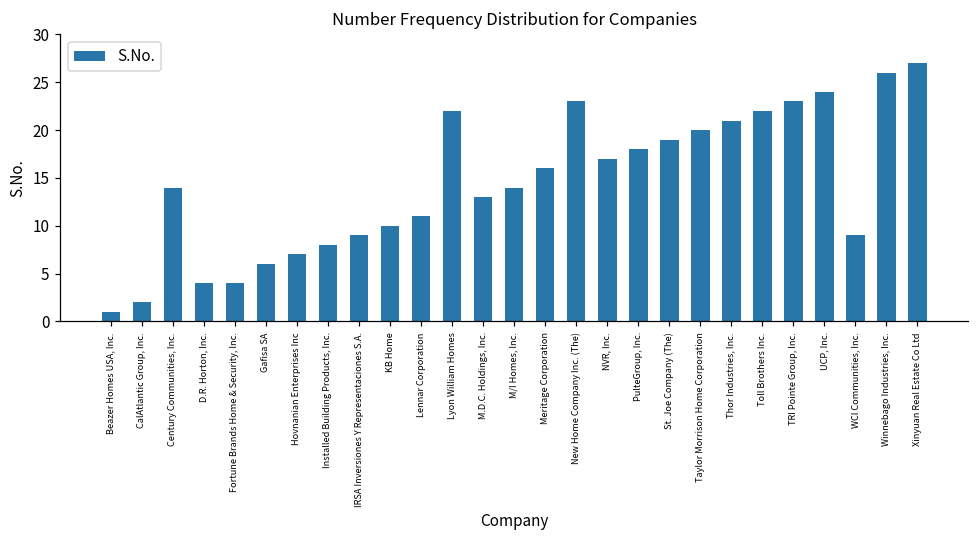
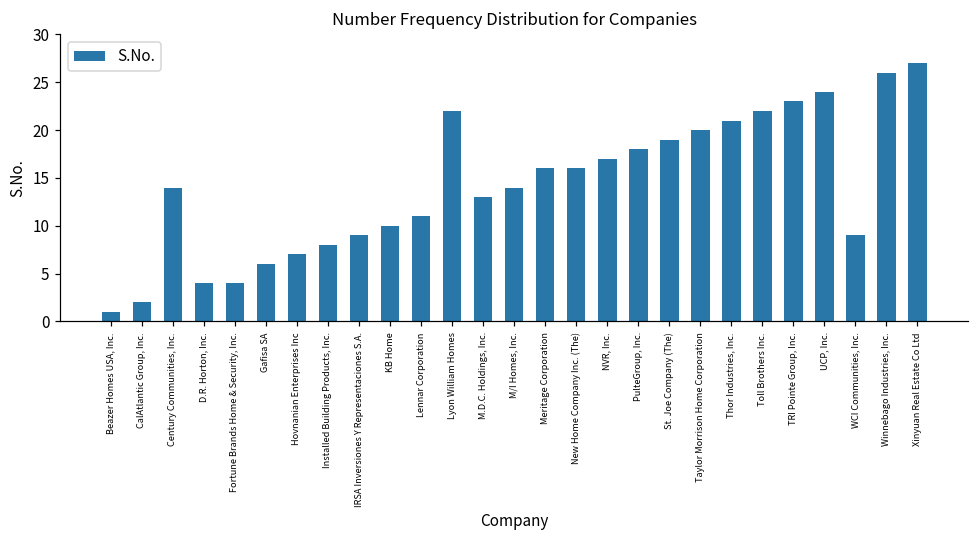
  {
    "Beazer Homes USA, Inc.": 1,
    "CalAtlantic Group, Inc.": 2,
    "Century Communities, Inc.": 14,
    "D.R. Horton, Inc.": 4,
    "Fortune Brands Home & Security, Inc.": 4,
    "Gafisa SA": 6,
    "Hovnanian Enterprises Inc": 7,
    "Installed Building Products, Inc.": 8,
    "IRSA Inversiones Y Representaciones S.A.": 9,
    "KB Home": 10,
    "Lennar Corporation": 11,
    "Lyon William Homes": 22,
    "M.D.C. Holdings, Inc.": 13,
    "M/I Homes, Inc.": 14,
    "Meritage Corporation": 16,
-   "New Home Company Inc. (The)": 23,
+   "New Home Company Inc. (The)": 16,
    "NVR, Inc.": 17,
    "PulteGroup, Inc.": 18,
    "St. Joe Company (The)": 19,
    "Taylor Morrison Home Corporation": 20,
    "Thor Industries, Inc.": 21,
    "Toll Brothers Inc.": 22,
    "TRI Pointe Group, Inc.": 23,
    "UCP, Inc.": 24,
    "WCI Communities, Inc.": 9,
    "Winnebago Industries, Inc.": 26,
    "Xinyuan Real Estate Co Ltd": 27
  }
